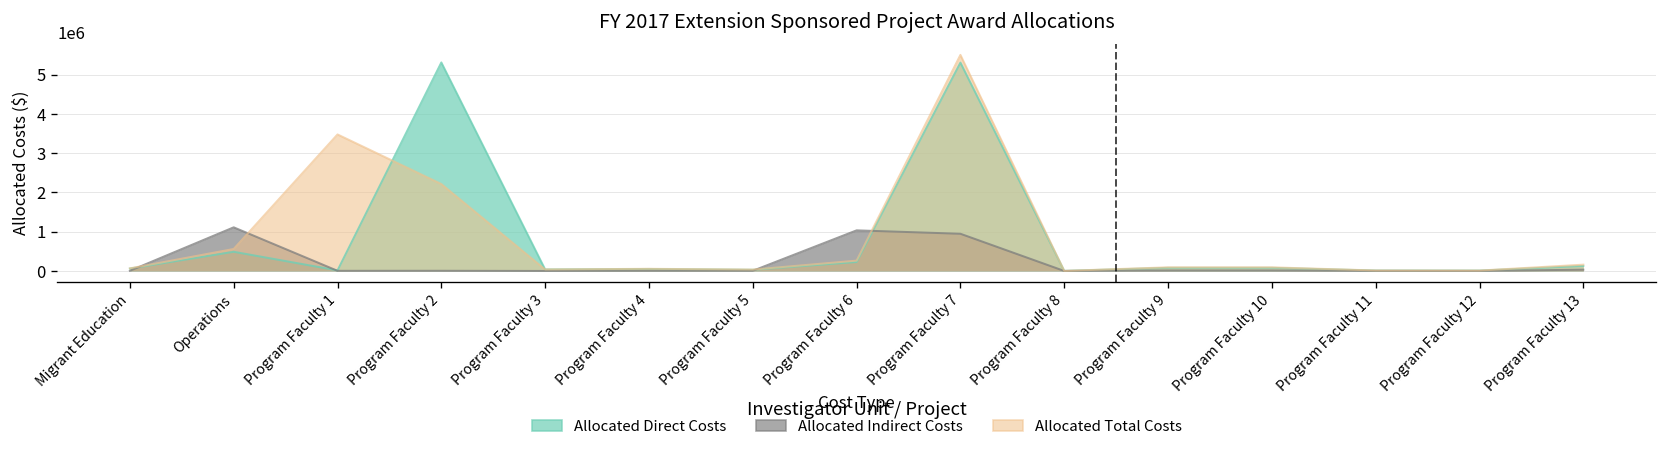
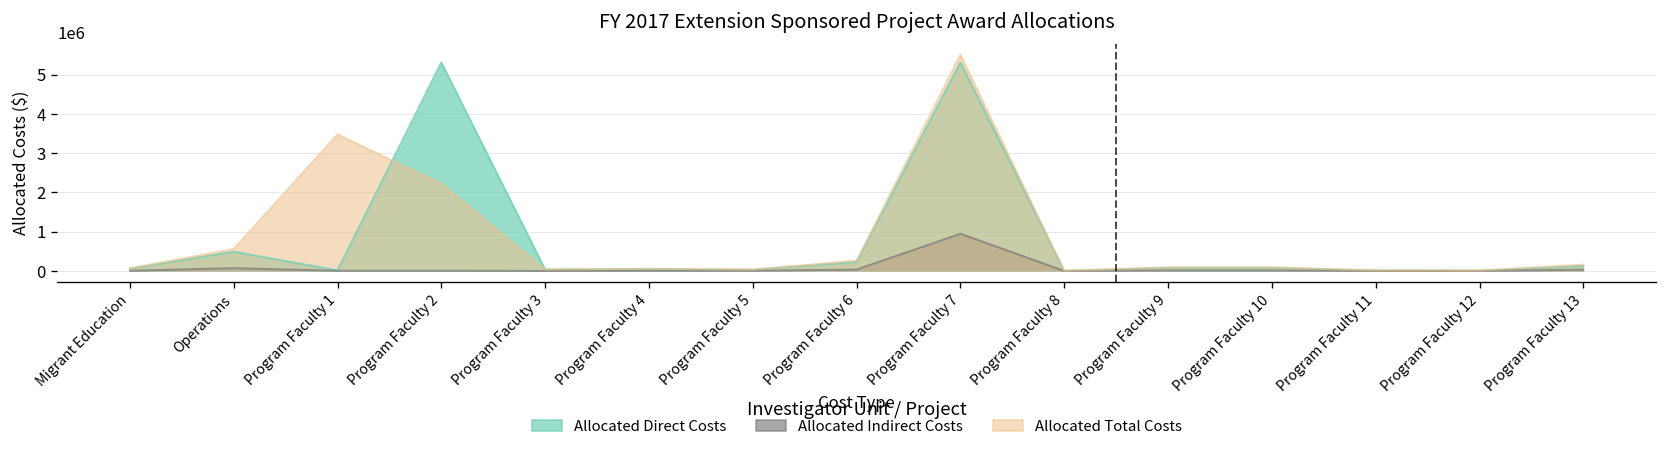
  {
    "Allocated Direct Costs": {
      "Program Faculty 2": 5300000,
      "Program Faculty 7": 5300000
    },
    "Allocated Indirect Costs": {
-     "Operations": 1100000,
+     "Operations": 100000,
      "Program Faculty 2": 0,
-     "Program Faculty 6": 1000000,
+     "Program Faculty 6": 0,
      "Program Faculty 7": 900000,
      "Program Faculty 13": 0
    },
    "Allocated Total Costs": {
      "Program Faculty 1": 3500000,
      "Program Faculty 2": 2200000,
      "Program Faculty 7": 5500000
    }
  }
